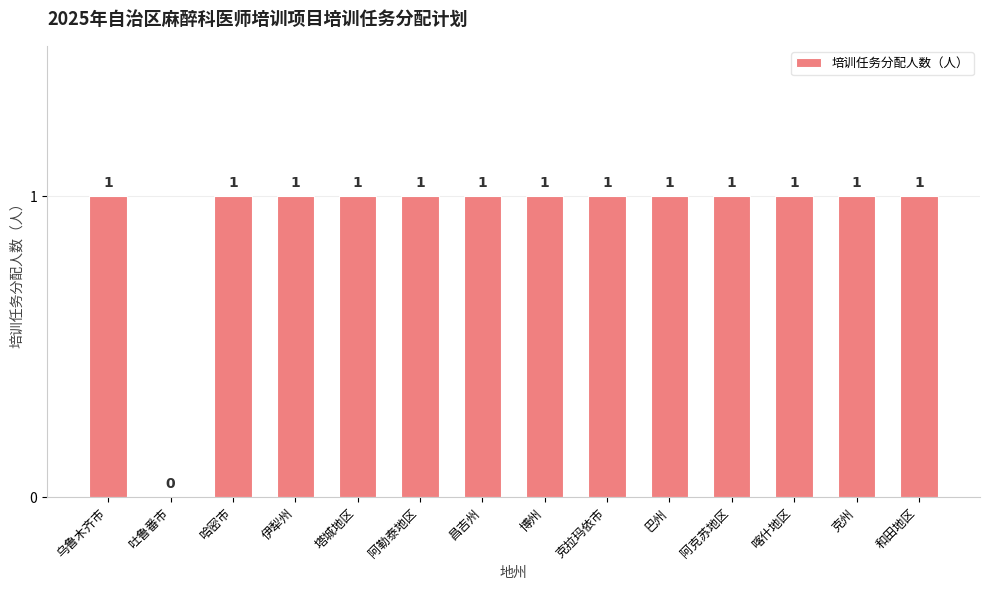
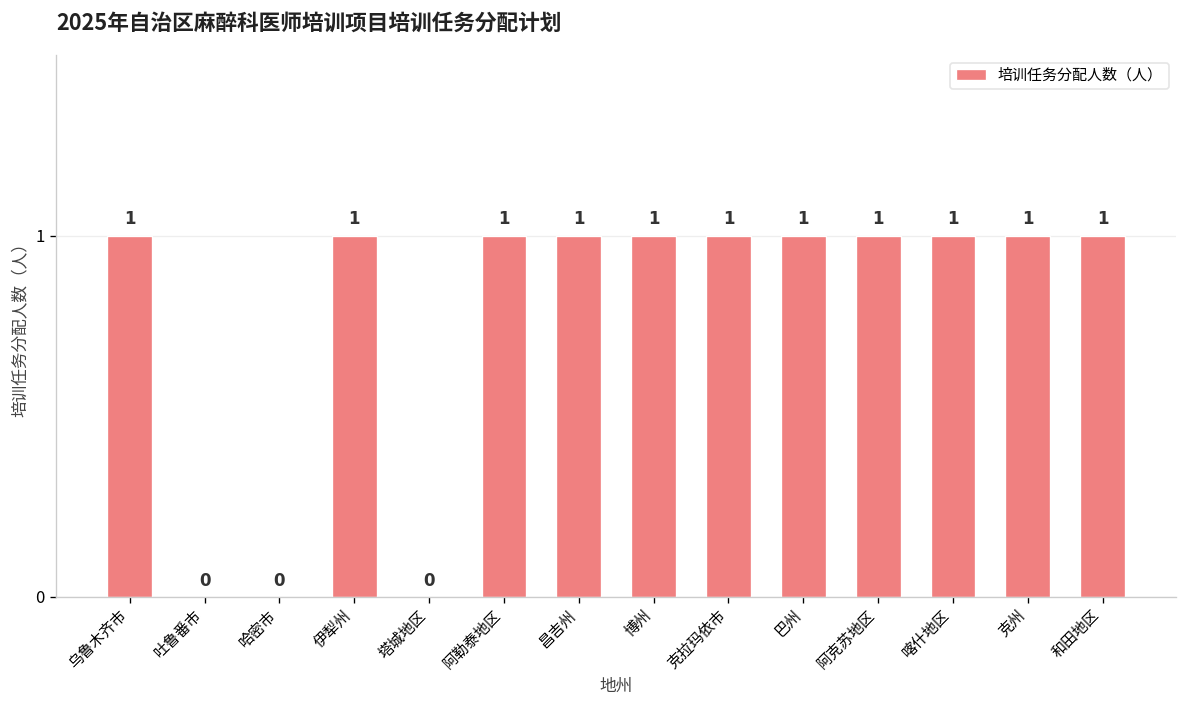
  {
    "乌鲁木齐市": 1,
    "吐鲁番市": 0,
-   "哈密市": 1,
+   "哈密市": 0,
    "伊犁州": 1,
-   "塔城地区": 1,
+   "塔城地区": 0,
    "阿勒泰地区": 1,
    "昌吉州": 1,
    "博州": 1,
    "克拉玛依市": 1,
    "巴州": 1,
    "阿克苏地区": 1,
    "喀什地区": 1,
    "克州": 1,
    "和田地区": 1
  }
